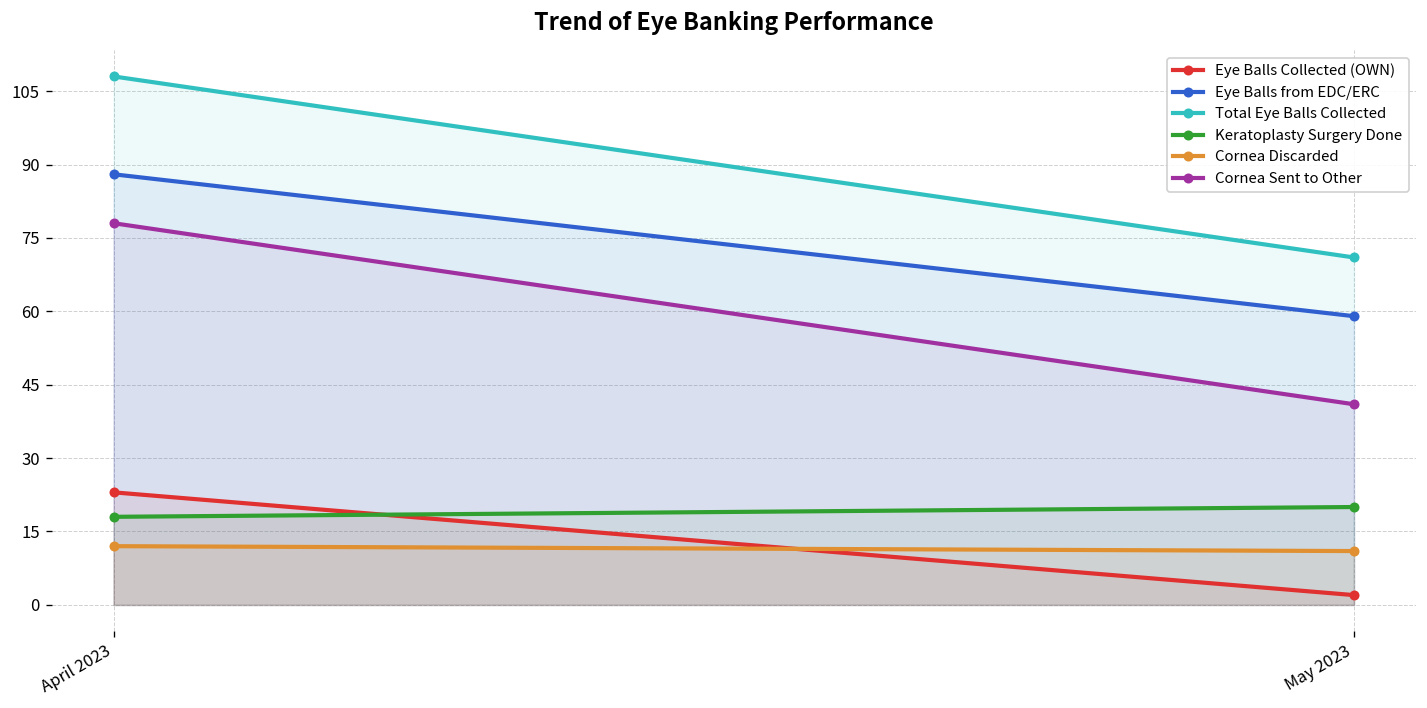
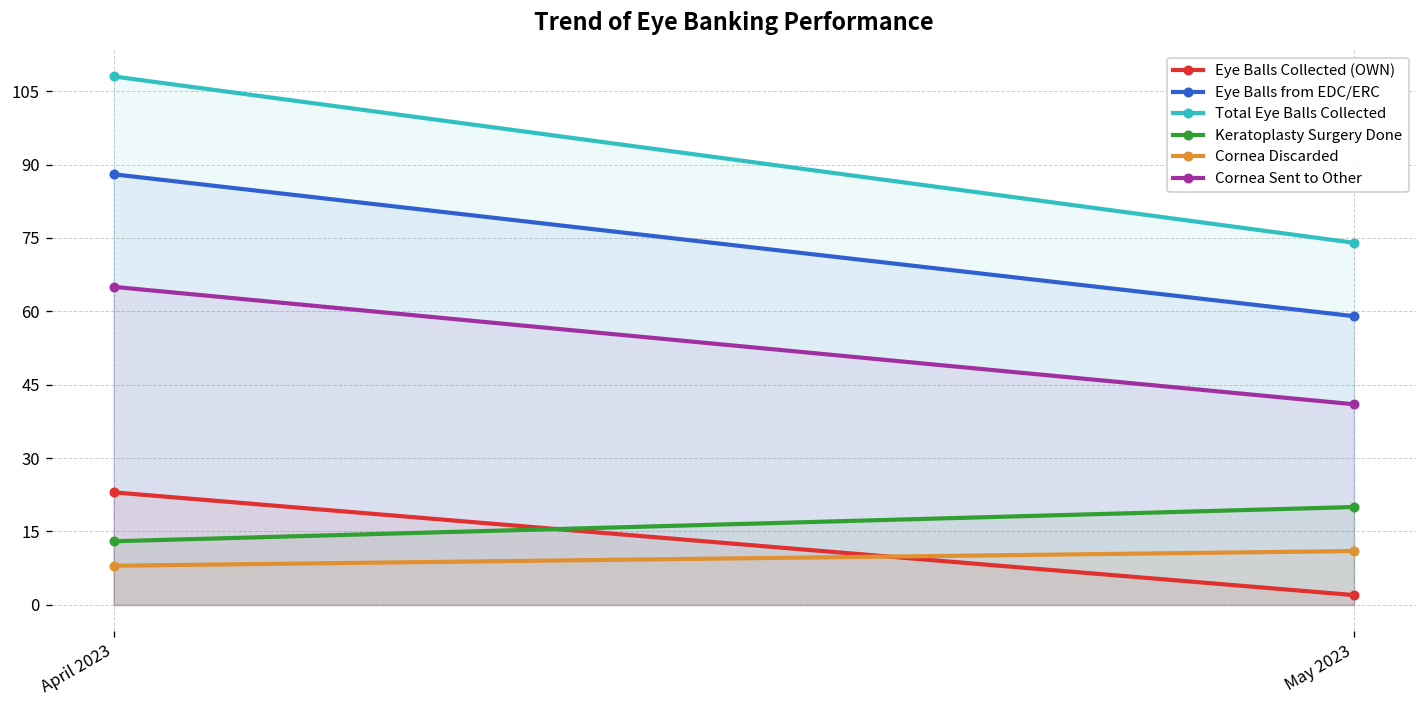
  {
    "Eye Balls Collected (OWN)": {
      "April 2023": 23,
      "May 2023": 2
    },
    "Eye Balls from EDC/ERC": {
      "April 2023": 88,
      "May 2023": 59
    },
    "Total Eye Balls Collected": {
      "April 2023": 108,
-     "May 2023": 71
+     "May 2023": 74
    },
    "Keratoplasty Surgery Done": {
-     "April 2023": 18,
+     "April 2023": 13,
      "May 2023": 20
    },
    "Cornea Discarded": {
-     "April 2023": 12,
+     "April 2023": 8,
      "May 2023": 11
    },
    "Cornea Sent to Other": {
-     "April 2023": 78,
+     "April 2023": 65,
      "May 2023": 41
    }
  }
